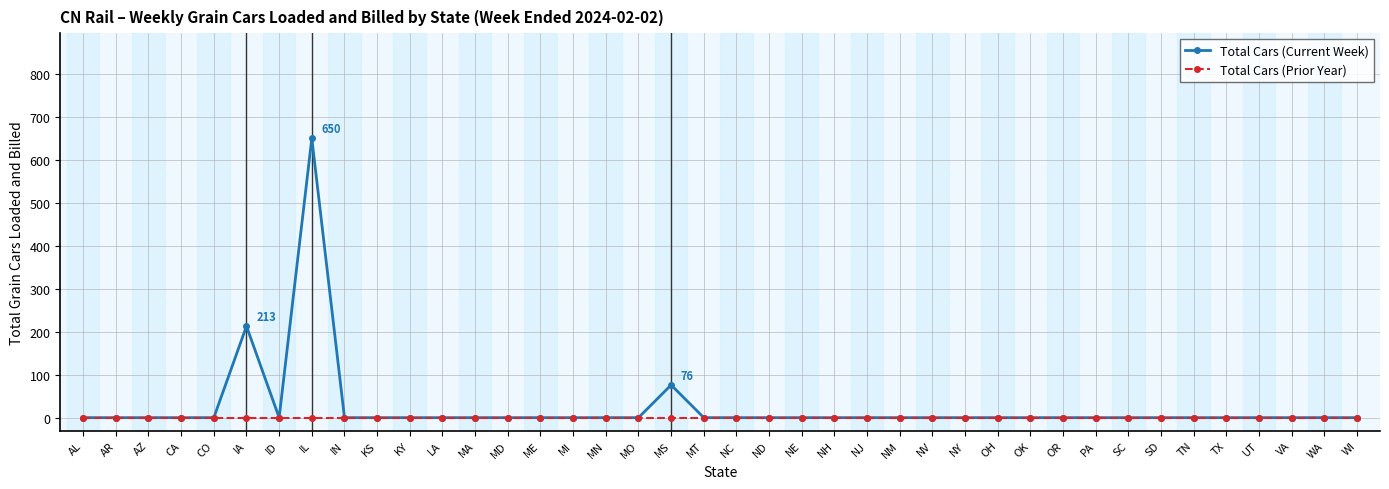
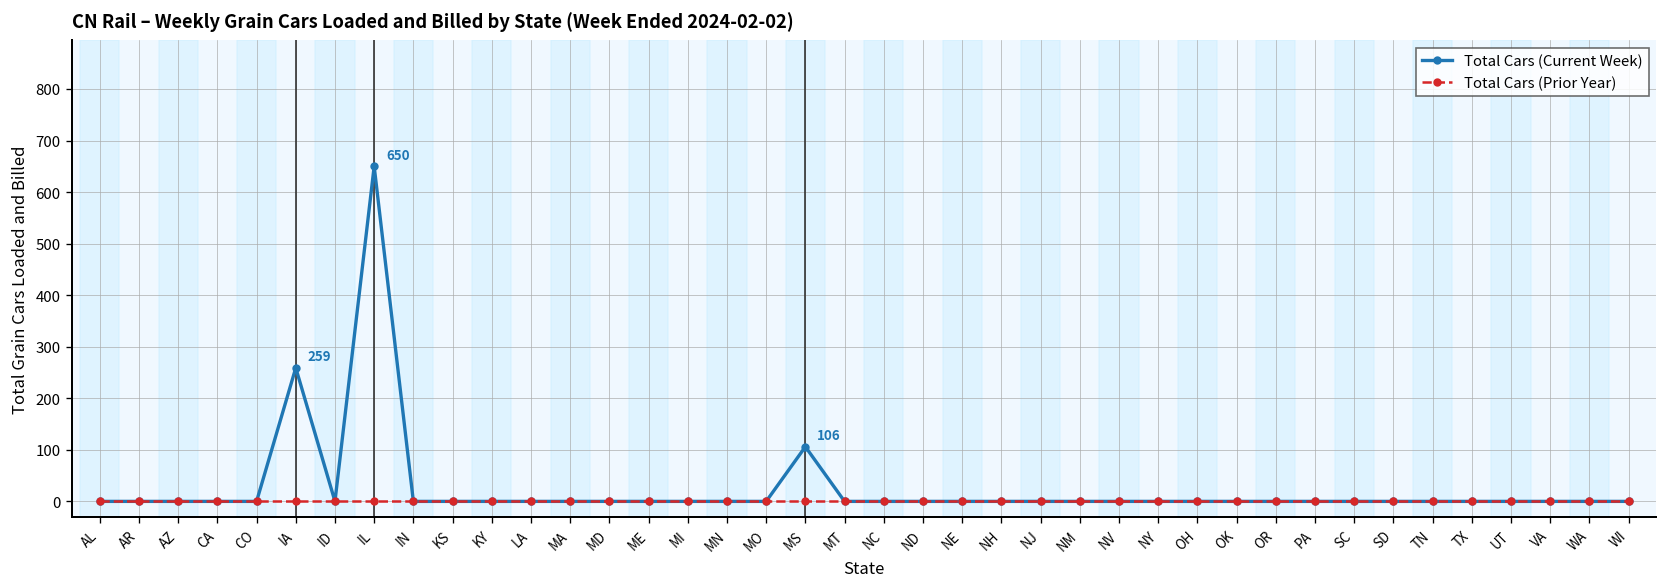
  {
    "Total Cars (Current Week)": {
-     "IA": 213,
+     "IA": 259,
      "IL": 650,
-     "MS": 76
+     "MS": 106
    },
    "Total Cars (Prior Year)": {
      "IA": 0,
      "IL": 0,
      "MS": 0
    }
  }
